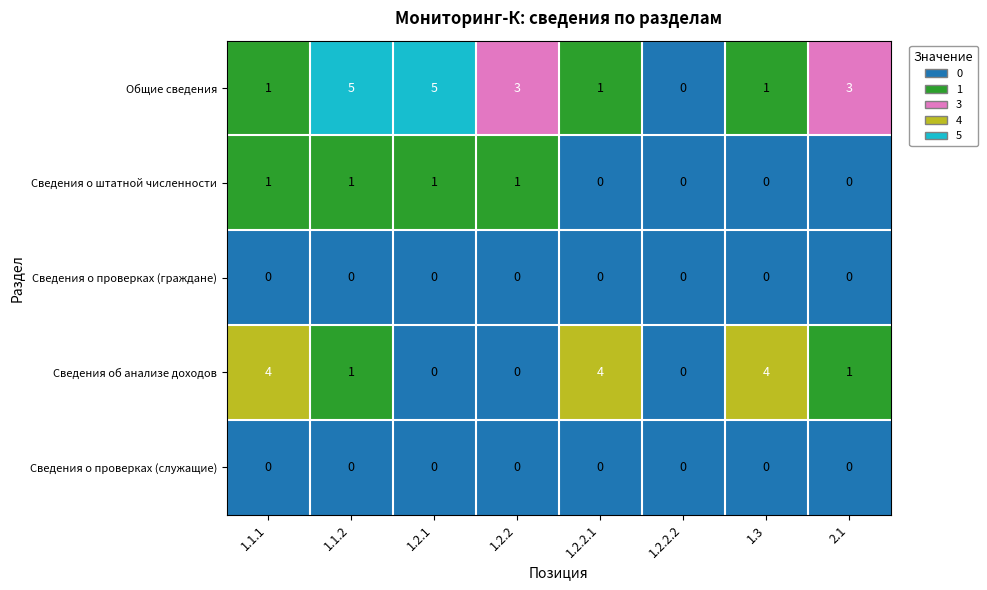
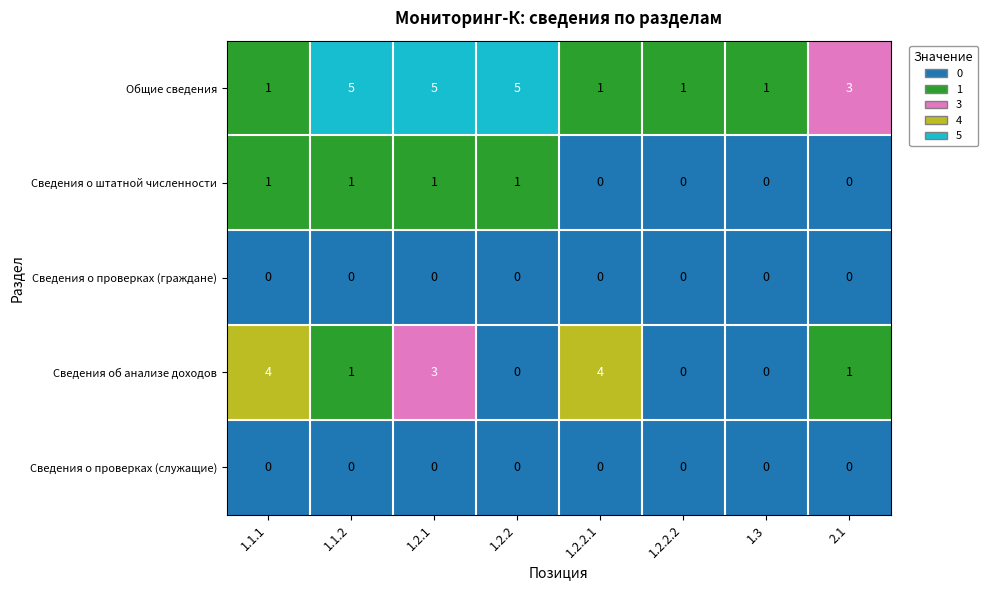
  {
    "Общие сведения": {
      "1.1.1": 1,
      "1.1.2": 5,
      "1.2.1": 5,
-     "1.2.2": 3,
+     "1.2.2": 5,
      "1.2.2.1": 1,
-     "1.2.2.2": 0,
+     "1.2.2.2": 1,
      "1.3": 1,
      "2.1": 3
    },
    "Сведения о штатной численности": {
      "1.1.1": 1,
      "1.1.2": 1,
      "1.2.1": 1,
      "1.2.2": 1,
      "1.2.2.1": 0,
      "1.2.2.2": 0,
      "1.3": 0,
      "2.1": 0
    },
    "Сведения о проверках (граждане)": {
      "1.1.1": 0,
      "1.1.2": 0,
      "1.2.1": 0,
      "1.2.2": 0,
      "1.2.2.1": 0,
      "1.2.2.2": 0,
      "1.3": 0,
      "2.1": 0
    },
    "Сведения об анализе доходов": {
      "1.1.1": 4,
      "1.1.2": 1,
-     "1.2.1": 0,
+     "1.2.1": 3,
      "1.2.2": 0,
      "1.2.2.1": 4,
      "1.2.2.2": 0,
-     "1.3": 4,
+     "1.3": 0,
      "2.1": 1
    },
    "Сведения о проверках (служащие)": {
      "1.1.1": 0,
      "1.1.2": 0,
      "1.2.1": 0,
      "1.2.2": 0,
      "1.2.2.1": 0,
      "1.2.2.2": 0,
      "1.3": 0,
      "2.1": 0
    }
  }
